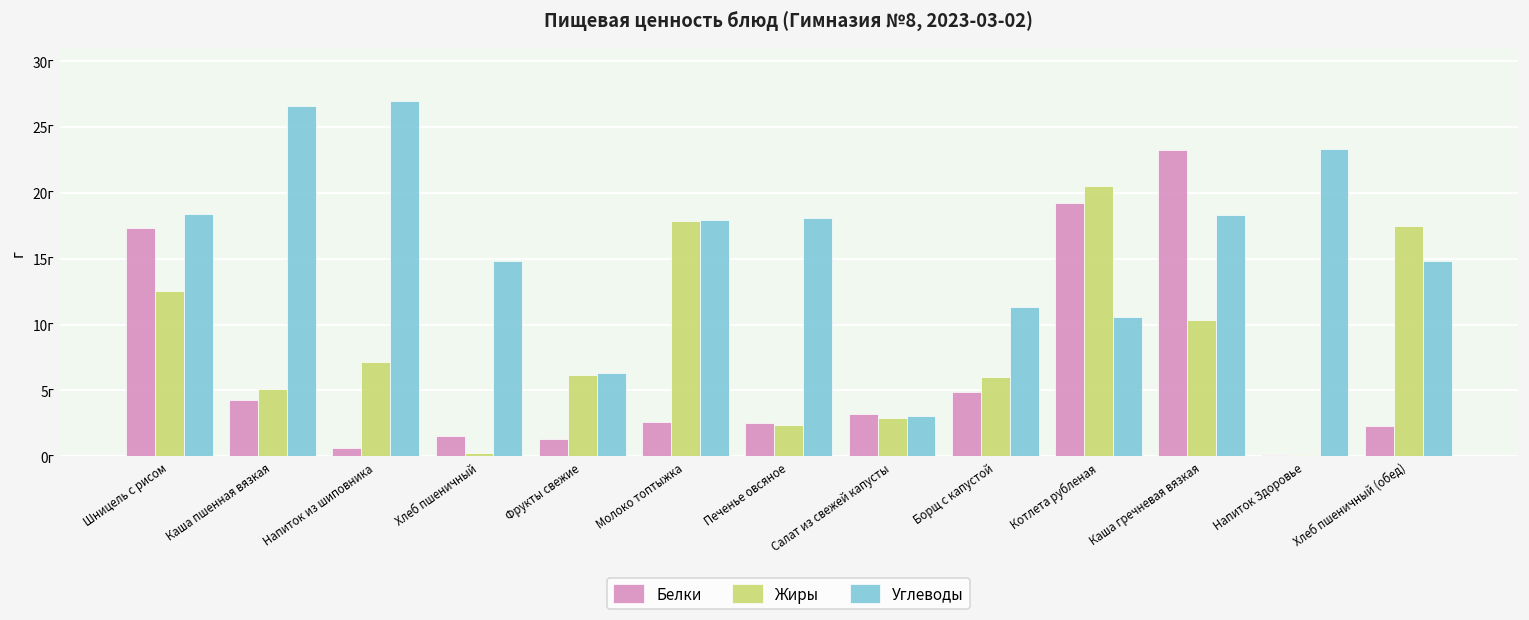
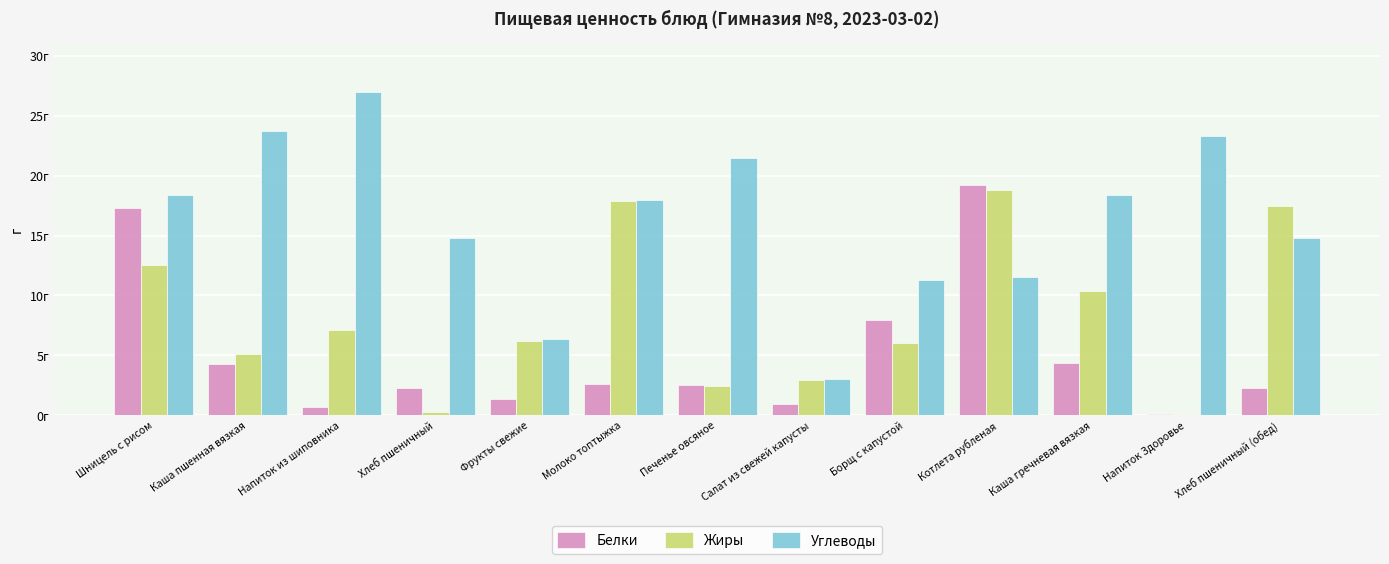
  {
    "Белки": {
      "Шницель с рисом": "17.3г",
      "Каша пшенная вязкая": "4.3г",
      "Напиток из шиповника": "0.6г",
-     "Хлеб пшеничный": "1.5г",
+     "Хлеб пшеничный": "2.3г",
      "Фрукты свежие": "1.3г",
      "Молоко топтыжка": "2.6г",
      "Печенье овсяное": "2.5г",
-     "Салат из свежей капусты": "3.2г",
-     "Борщ с капустой": "4.9г",
+     "Салат из свежей капусты": "1.0г",
+     "Борщ с капустой": "8.0г",
      "Котлета рубленая": "19.2г",
-     "Каша гречневая вязкая": "23.3г",
+     "Каша гречневая вязкая": "4.4г",
      "Хлеб пшеничный (обед)": "2.3г"
    },
    "Жиры": {
      "Шницель с рисом": "12.6г",
      "Каша пшенная вязкая": "5.1г",
      "Напиток из шиповника": "7.1г",
      "Хлеб пшеничный": "0.2г",
      "Фрукты свежие": "6.2г",
      "Молоко топтыжка": "17.9г",
      "Печенье овсяное": "2.4г",
      "Салат из свежей капусты": "2.9г",
      "Борщ с капустой": "6.0г",
-     "Котлета рубленая": "20.5г",
+     "Котлета рубленая": "18.8г",
      "Каша гречневая вязкая": "10.4г",
      "Хлеб пшеничный (обед)": "17.5г"
    },
    "Углеводы": {
      "Шницель с рисом": "18.4г",
-     "Каша пшенная вязкая": "26.6г",
+     "Каша пшенная вязкая": "23.7г",
      "Напиток из шиповника": "27.0г",
      "Хлеб пшеничный": "14.8г",
      "Фрукты свежие": "6.3г",
      "Молоко топтыжка": "17.9г",
-     "Печенье овсяное": "18.1г",
+     "Печенье овсяное": "21.5г",
      "Салат из свежей капусты": "3.0г",
      "Борщ с капустой": "11.3г",
-     "Котлета рубленая": "10.6г",
+     "Котлета рубленая": "11.5г",
      "Каша гречневая вязкая": "18.4г",
      "Напиток Здоровье": "23.3г",
      "Хлеб пшеничный (обед)": "14.8г"
    }
  }
